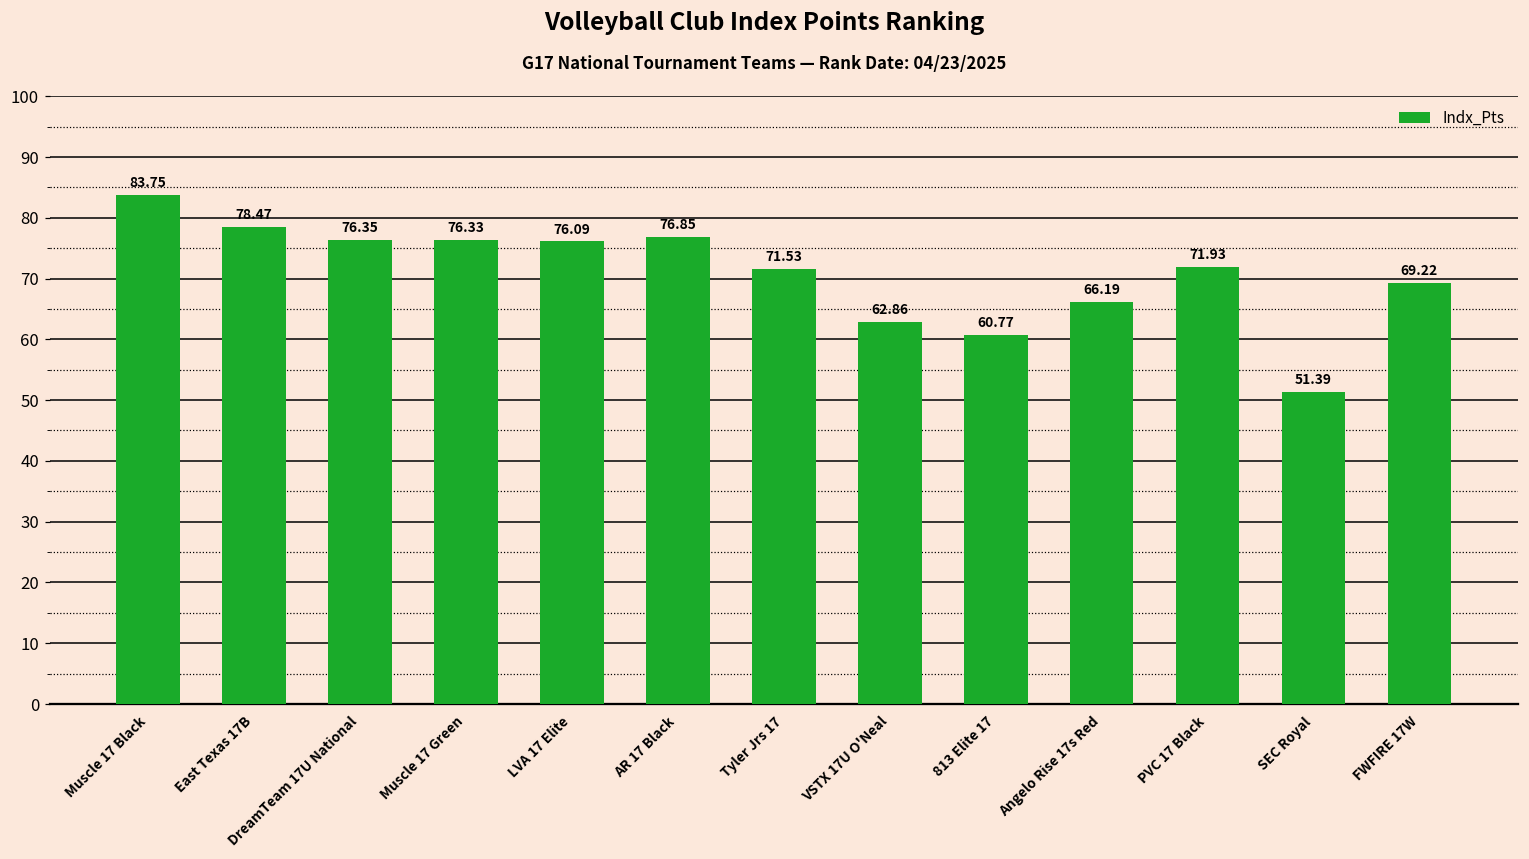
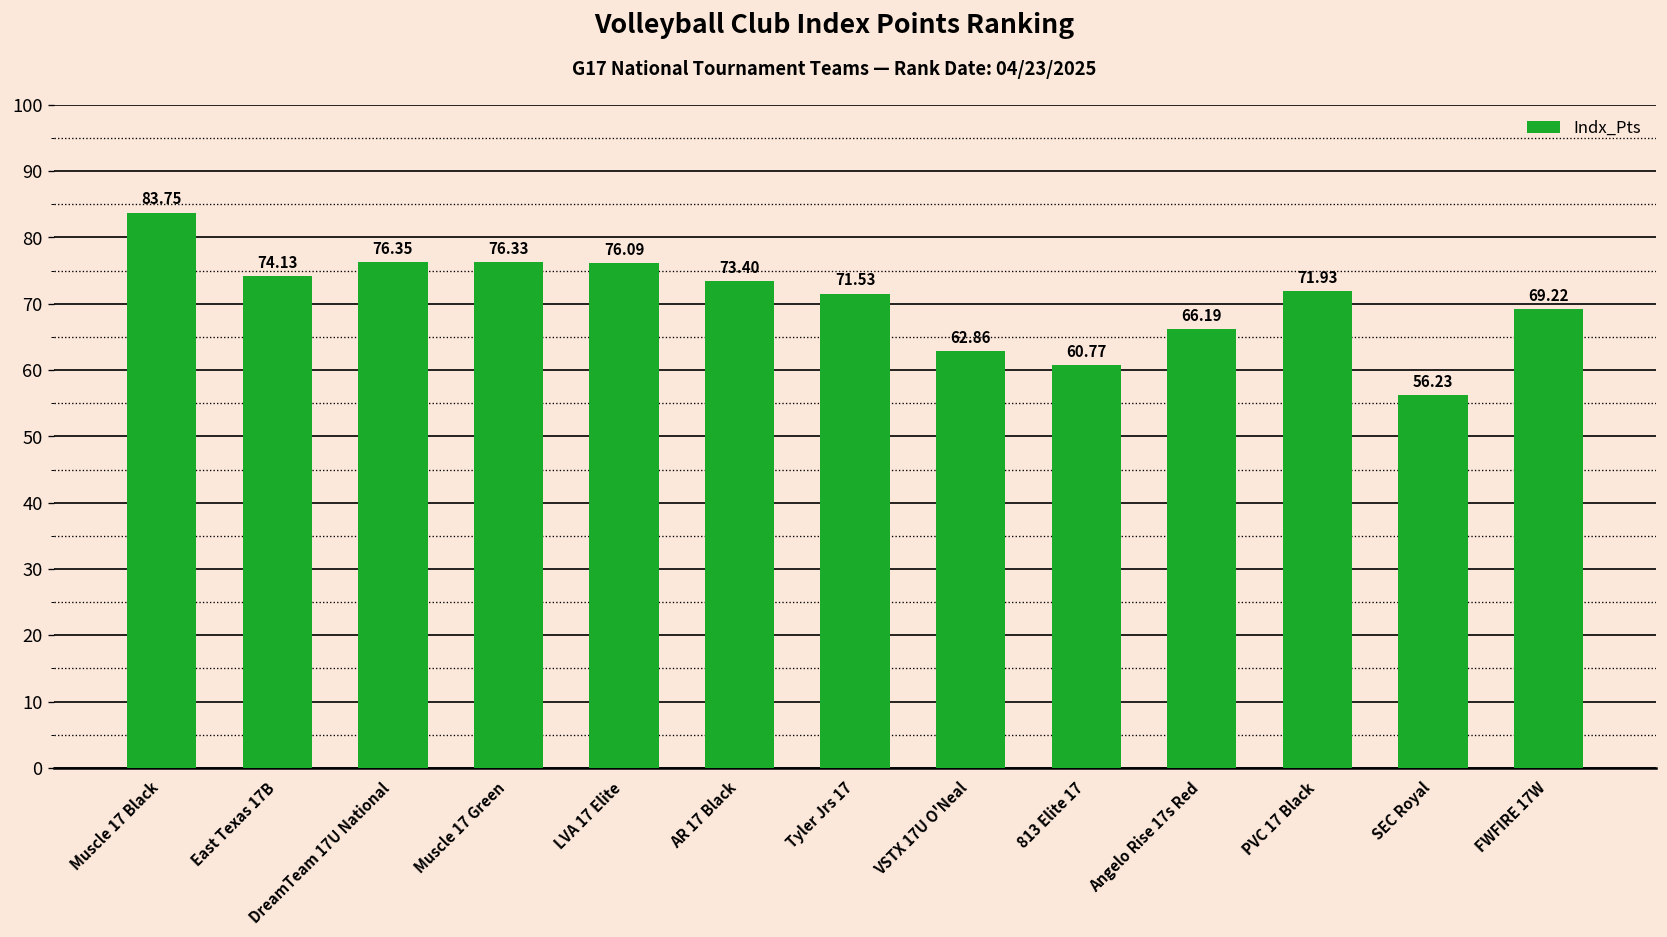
  {
    "Muscle 17 Black": 83.75,
-   "East Texas 17B": 78.47,
+   "East Texas 17B": 74.13,
    "DreamTeam 17U National": 76.35,
    "Muscle 17 Green": 76.33,
    "LVA 17 Elite": 76.09,
-   "AR 17 Black": 76.85,
+   "AR 17 Black": 73.40,
    "Tyler Jrs 17": 71.53,
    "VSTX 17U O'Neal": 62.86,
    "813 Elite 17": 60.77,
    "Angelo Rise 17s Red": 66.19,
    "PVC 17 Black": 71.93,
-   "SEC Royal": 51.39,
+   "SEC Royal": 56.23,
    "FWFIRE 17W": 69.22
  }
